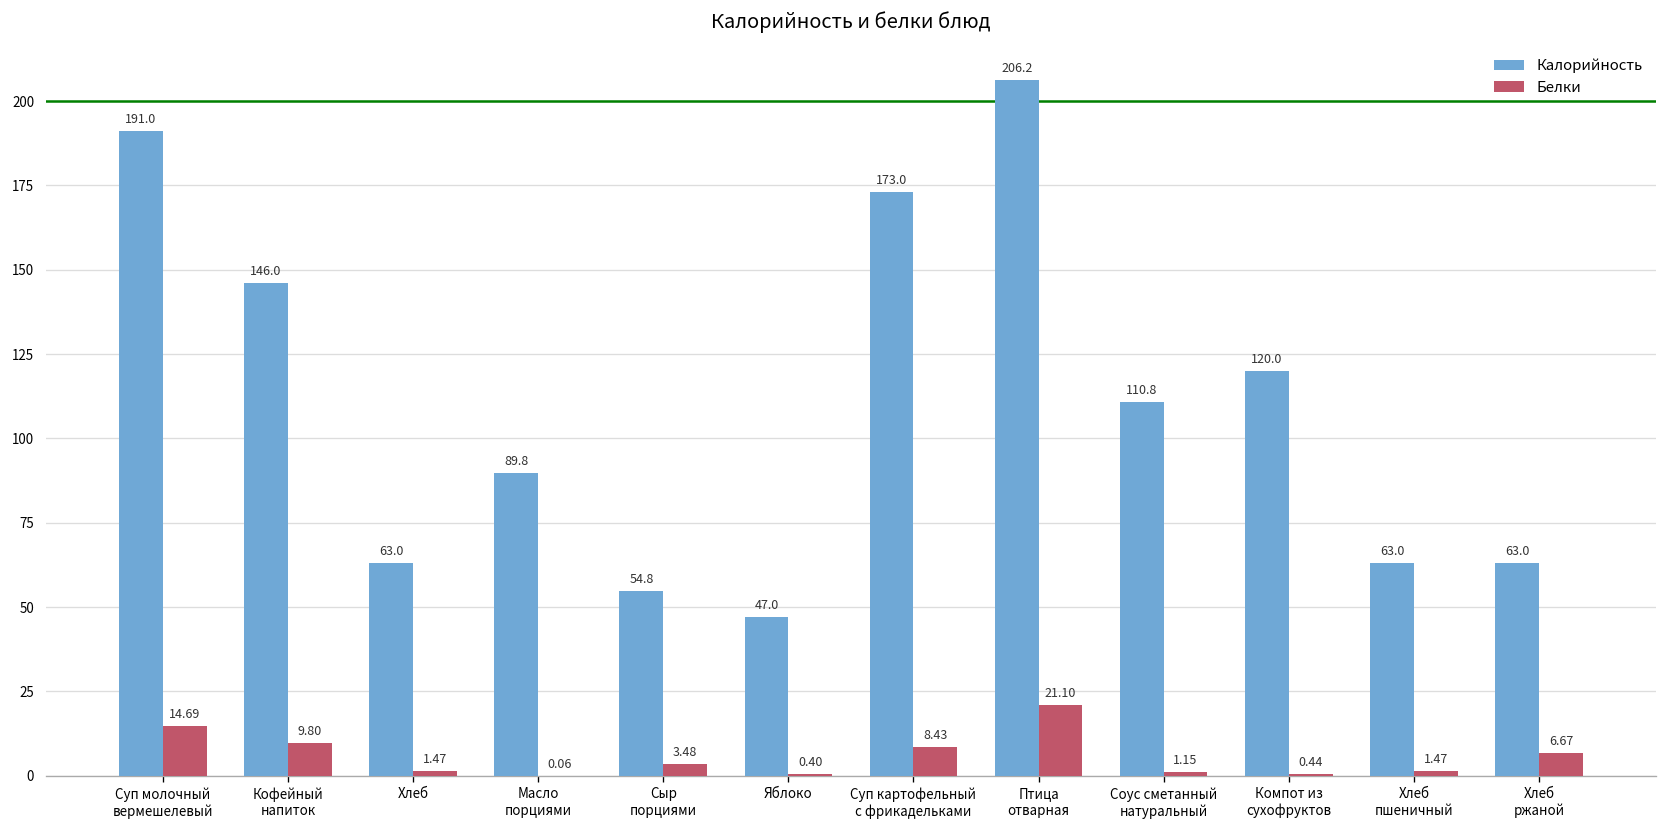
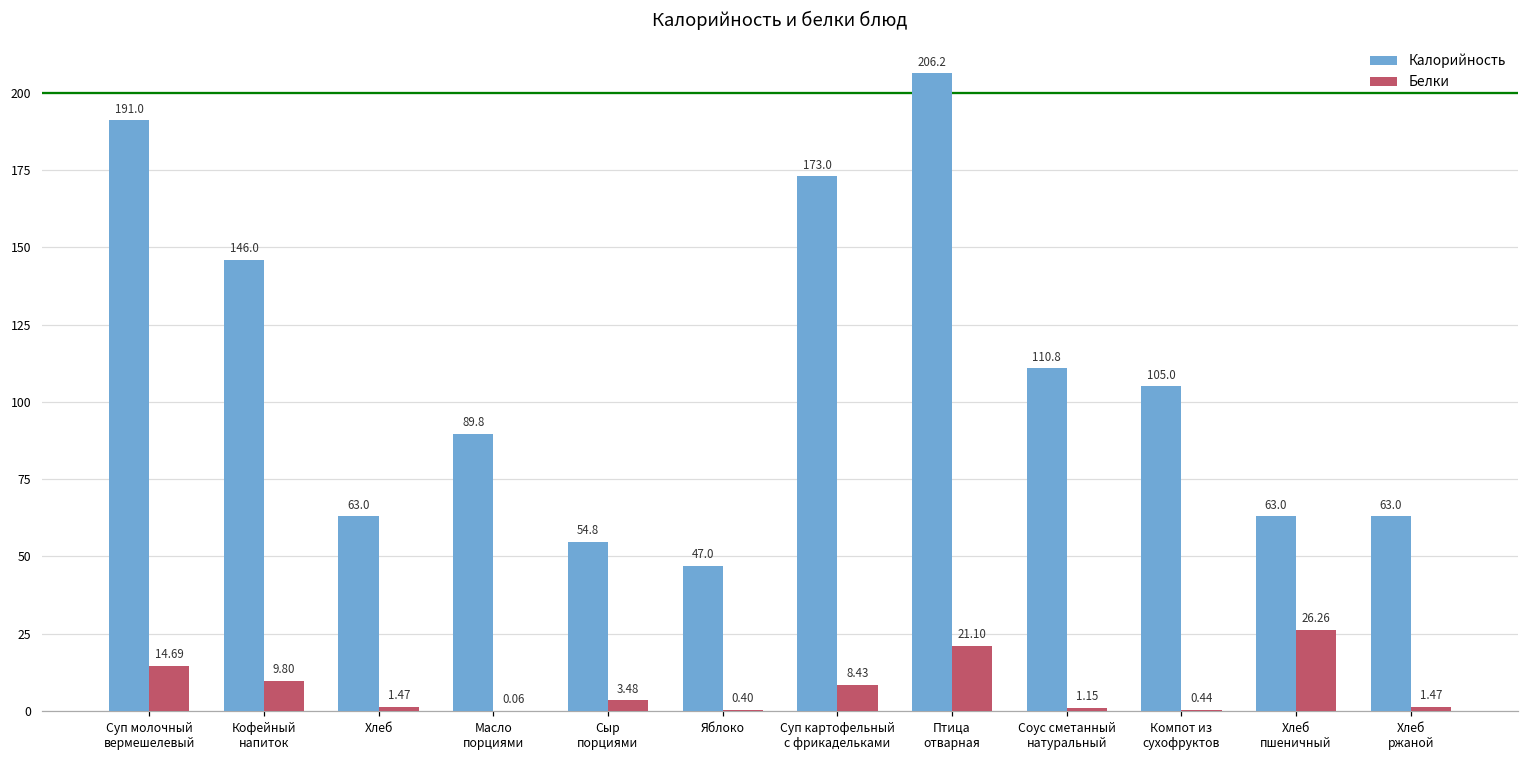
  {
    "Калорийность": {
      "Суп молочный вермешелевый": 191.0,
      "Кофейный напиток": 146.0,
      "Хлеб": 63.0,
      "Масло порциями": 89.8,
      "Сыр порциями": 54.8,
      "Яблоко": 47.0,
      "Суп картофельный с фрикадельками": 173.0,
      "Птица отварная": 206.2,
      "Соус сметанный натуральный": 110.8,
-     "Компот из сухофруктов": 120.0,
+     "Компот из сухофруктов": 105.0,
      "Хлеб пшеничный": 63.0,
      "Хлеб ржаной": 63.0
    },
    "Белки": {
      "Суп молочный вермешелевый": 14.69,
      "Кофейный напиток": 9.80,
      "Хлеб": 1.47,
      "Масло порциями": 0.06,
      "Сыр порциями": 3.48,
      "Яблоко": 0.40,
      "Суп картофельный с фрикадельками": 8.43,
      "Птица отварная": 21.10,
      "Соус сметанный натуральный": 1.15,
      "Компот из сухофруктов": 0.44,
-     "Хлеб пшеничный": 1.47,
-     "Хлеб ржаной": 6.67
+     "Хлеб пшеничный": 26.26,
+     "Хлеб ржаной": 1.47
    }
  }
